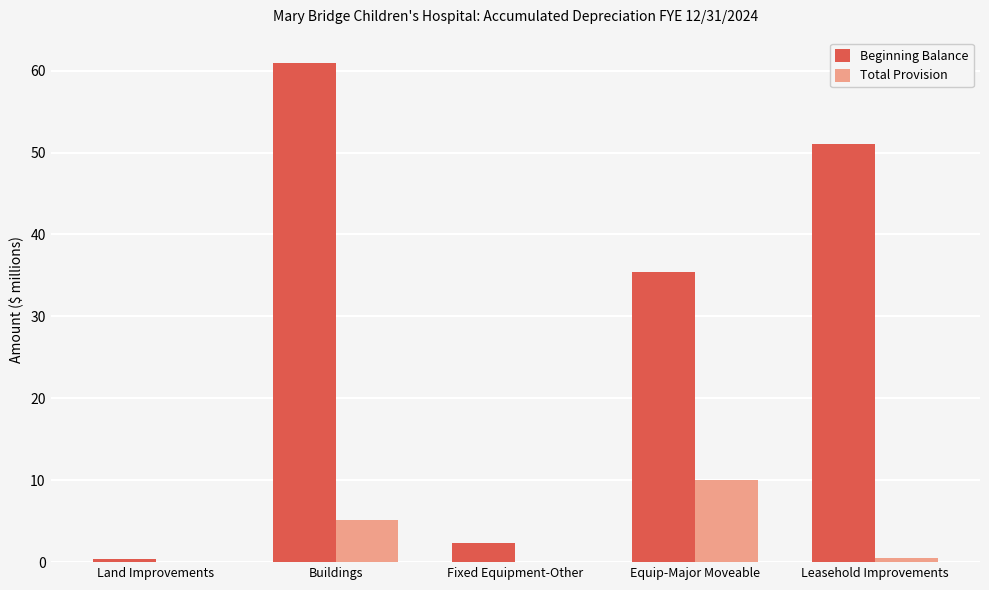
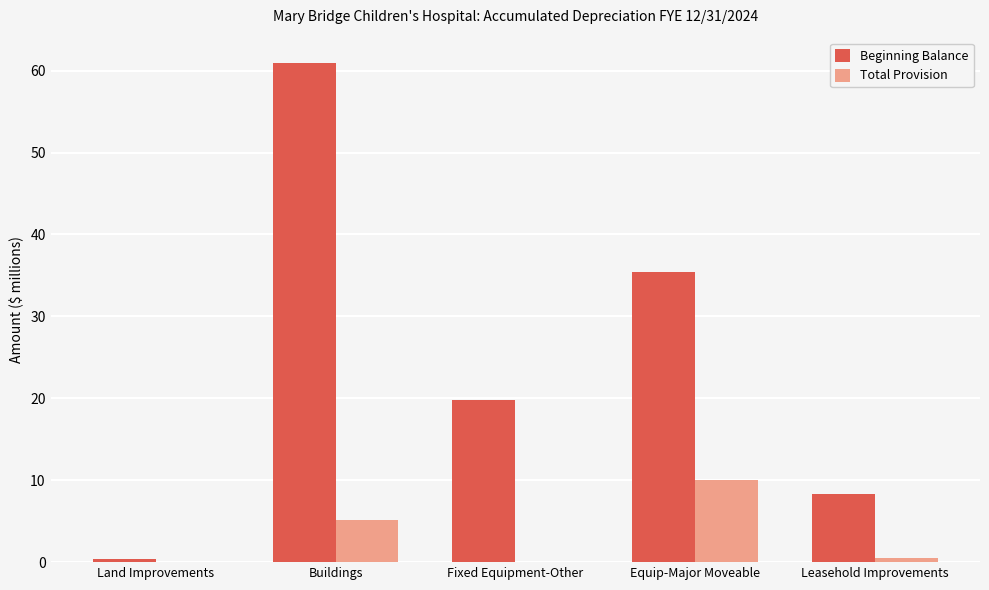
  {
    "Beginning Balance": {
      "Land Improvements": 0,
      "Buildings": 61,
-     "Fixed Equipment-Other": 2,
+     "Fixed Equipment-Other": 20,
      "Equip-Major Moveable": 35,
-     "Leasehold Improvements": 51
+     "Leasehold Improvements": 8
    },
    "Total Provision": {
      "Buildings": 5,
      "Equip-Major Moveable": 10,
      "Leasehold Improvements": 1
    }
  }
